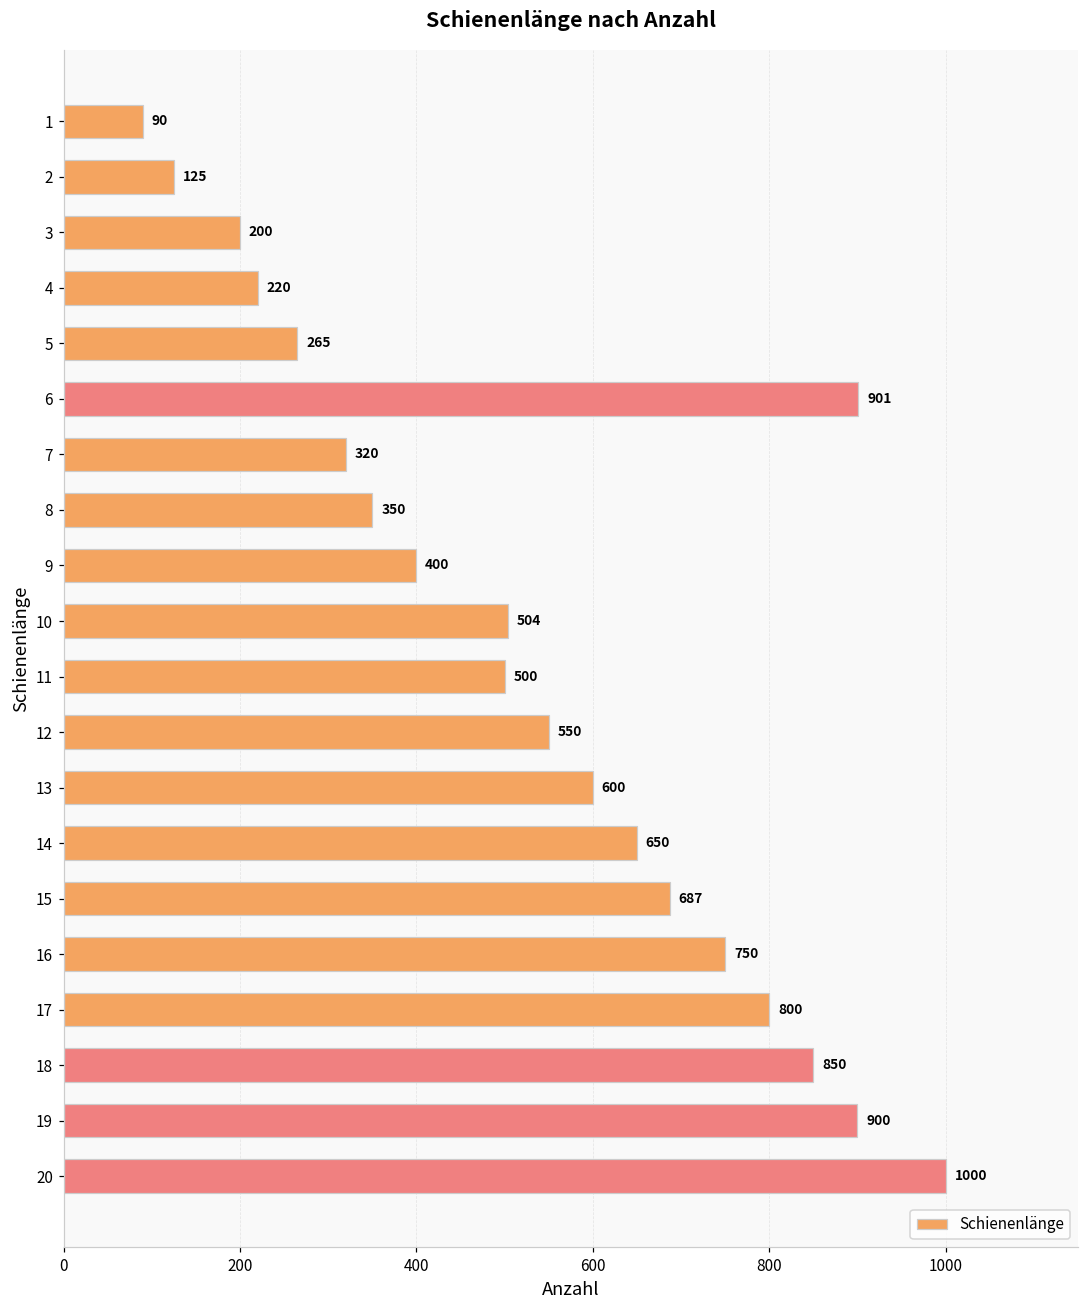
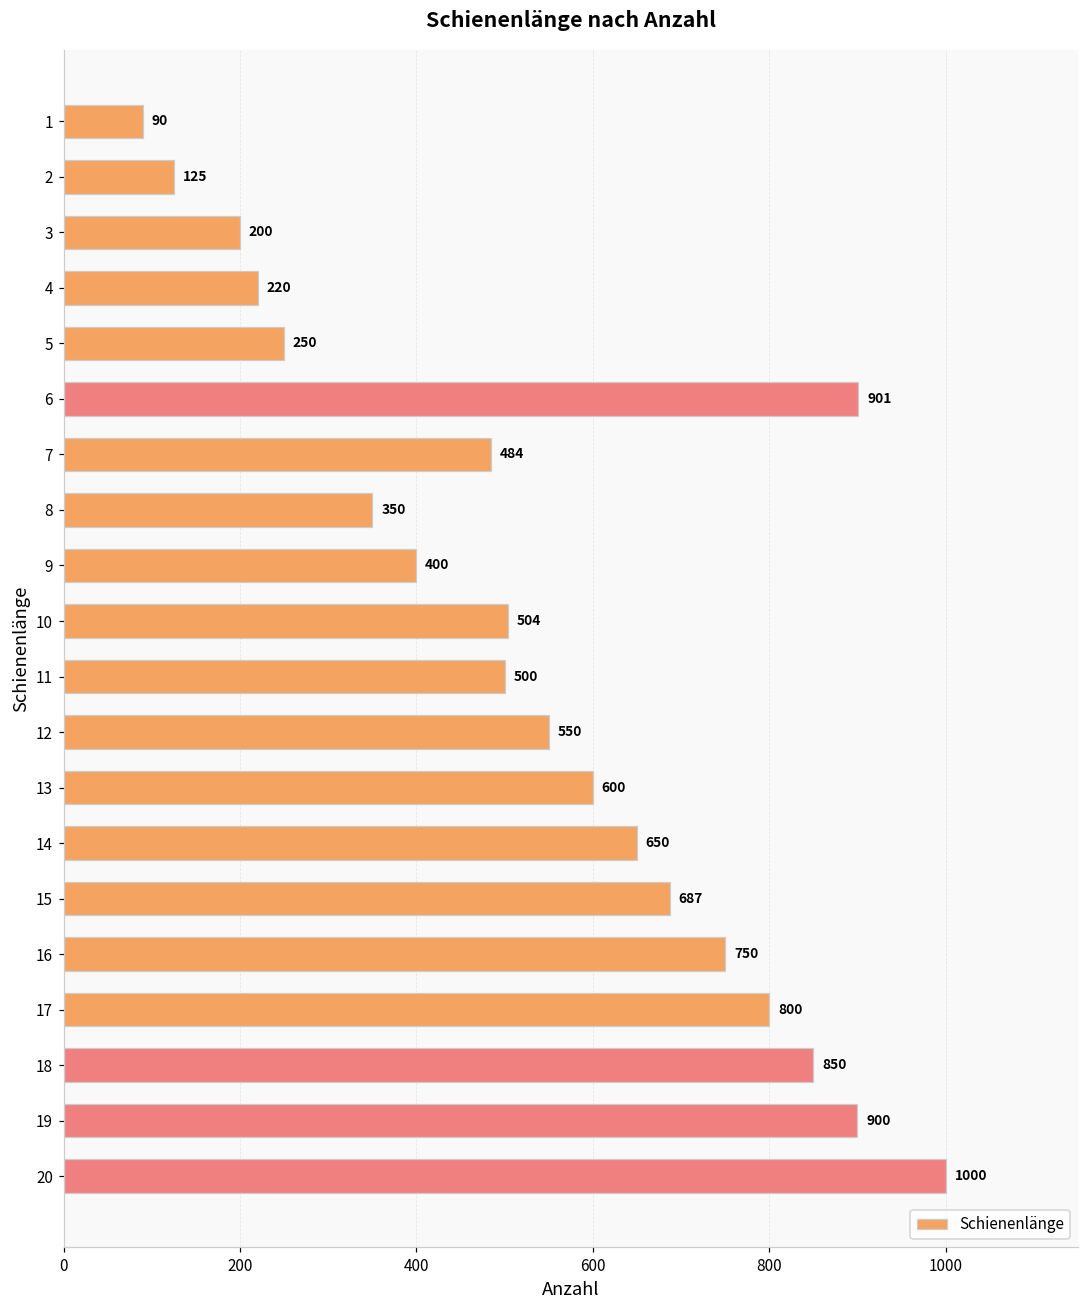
  {
    "1": 90,
    "2": 125,
    "3": 200,
    "4": 220,
-   "5": 265,
+   "5": 250,
    "6": 901,
-   "7": 320,
+   "7": 484,
    "8": 350,
    "9": 400,
    "10": 504,
    "11": 500,
    "12": 550,
    "13": 600,
    "14": 650,
    "15": 687,
    "16": 750,
    "17": 800,
    "18": 850,
    "19": 900,
    "20": 1000
  }
